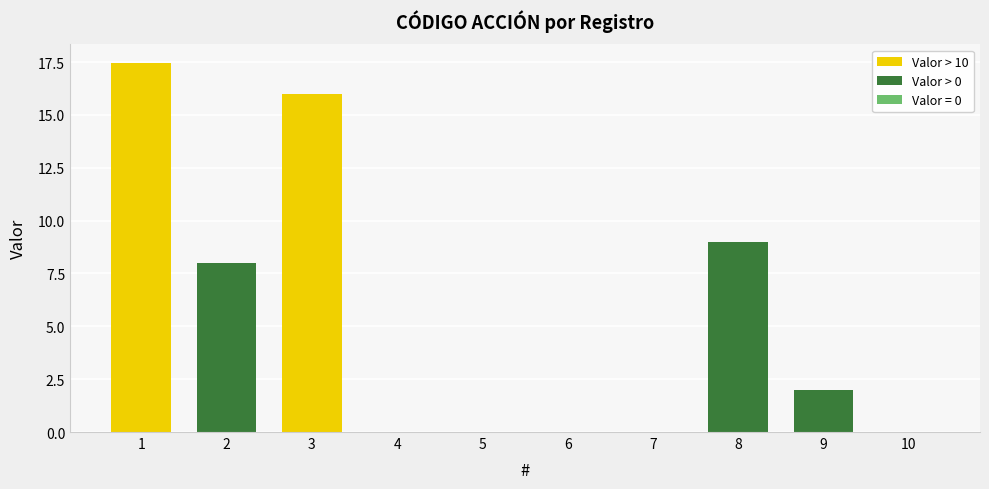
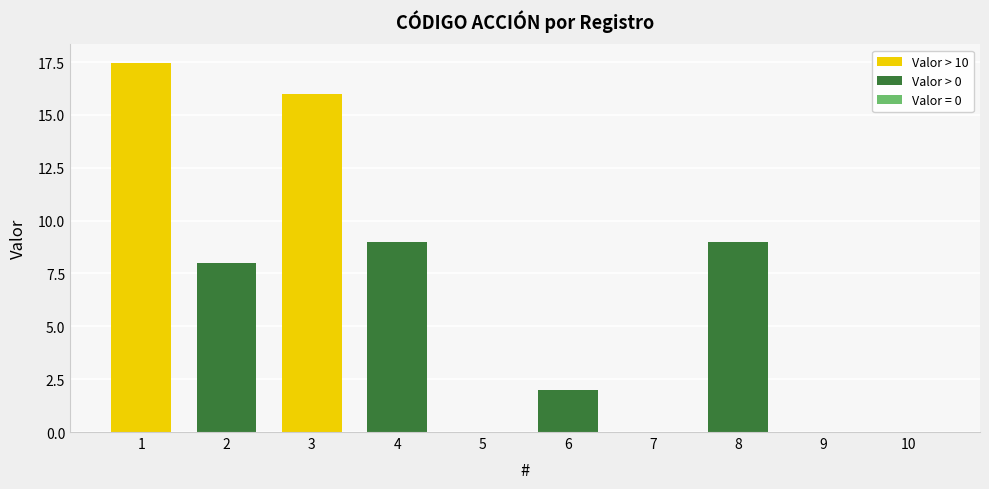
  {
    "1": 17.5,
    "2": 8,
    "3": 16,
-   "4": 0,
+   "4": 9,
    "5": 0,
-   "6": 0,
+   "6": 2,
    "7": 0,
    "8": 9,
-   "9": 2,
+   "9": 0,
    "10": 0
  }
